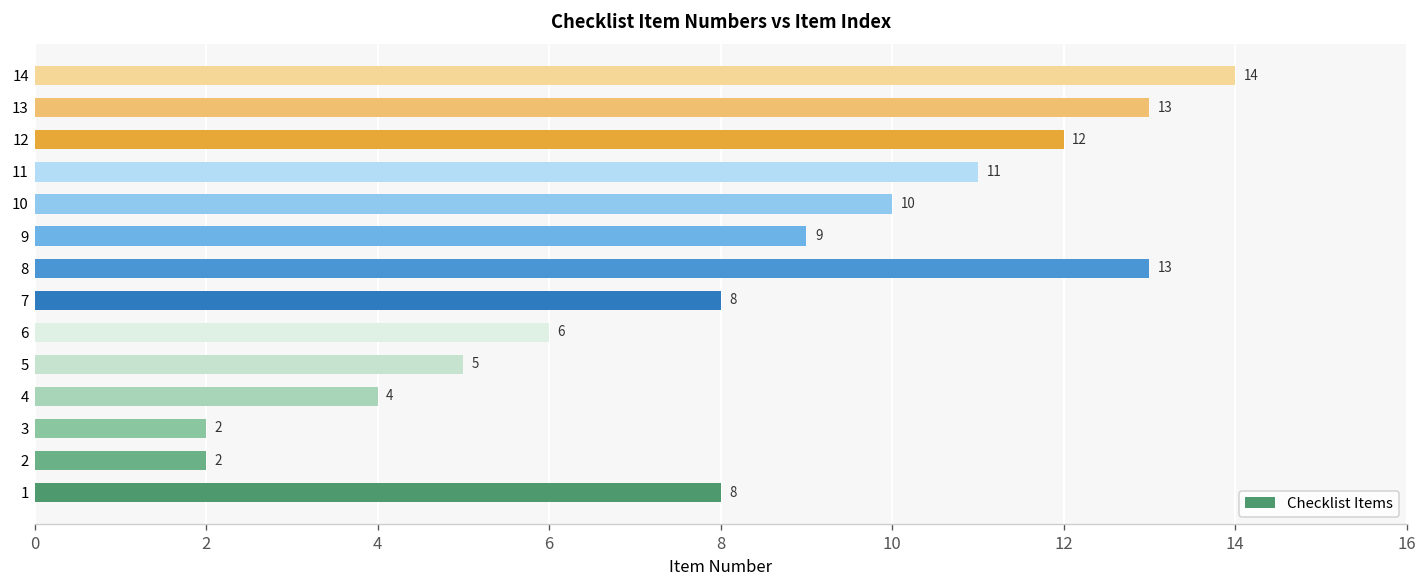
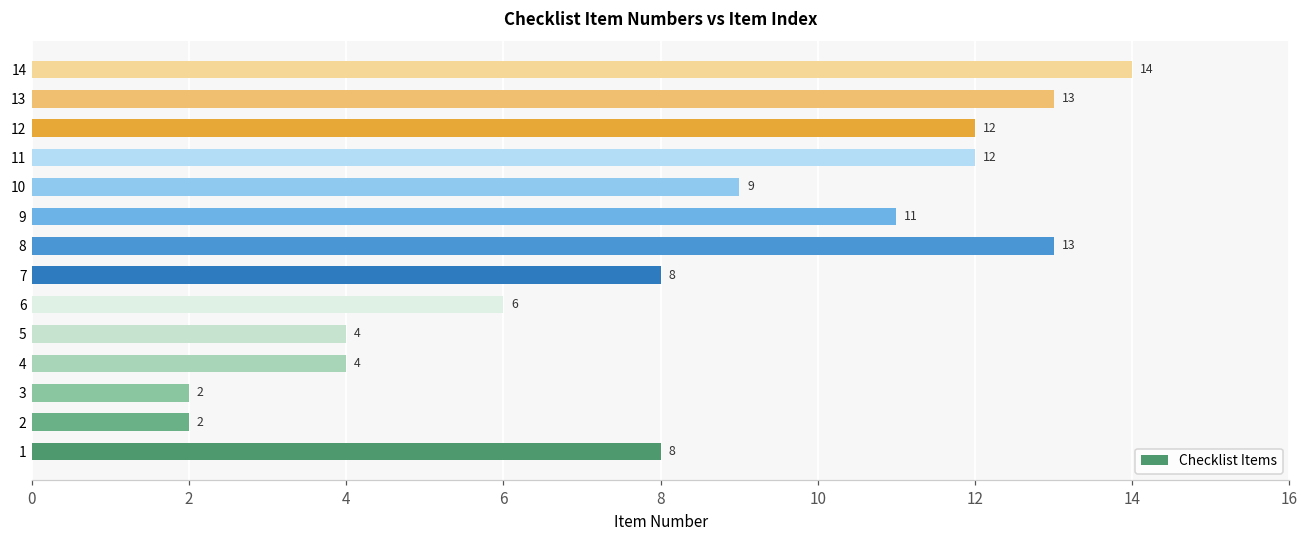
  {
    "14": 14,
    "13": 13,
    "12": 12,
-   "11": 11,
-   "10": 10,
-   "9": 9,
+   "11": 12,
+   "10": 9,
+   "9": 11,
    "8": 13,
    "7": 8,
    "6": 6,
-   "5": 5,
+   "5": 4,
    "4": 4,
    "3": 2,
    "2": 2,
    "1": 8
  }
